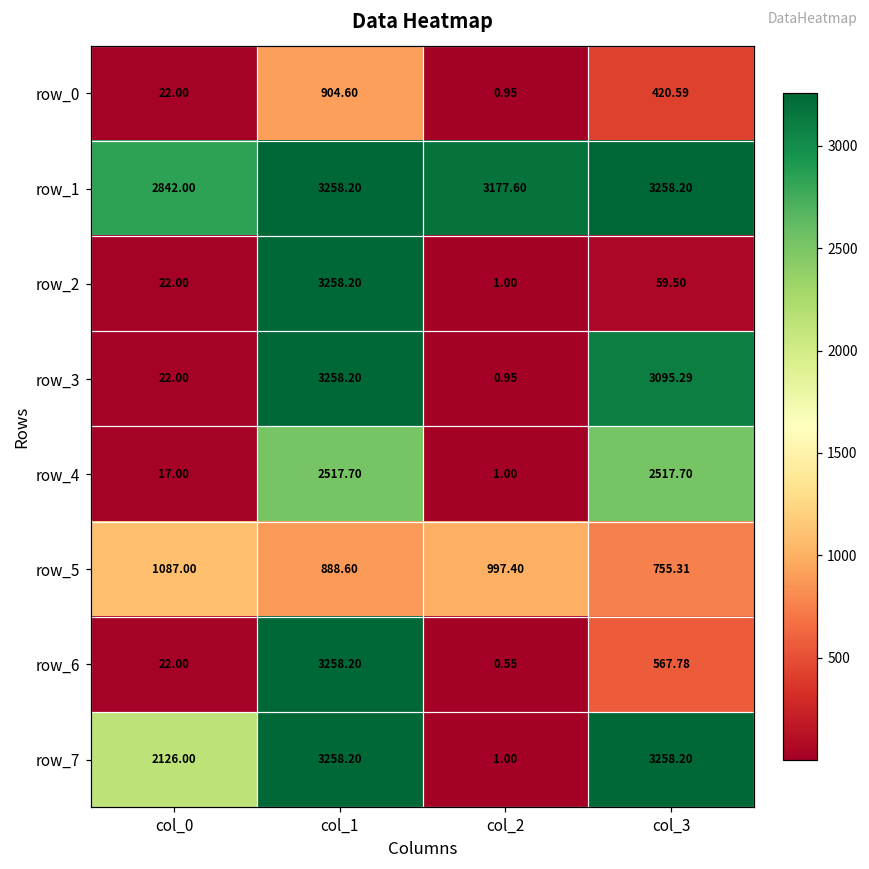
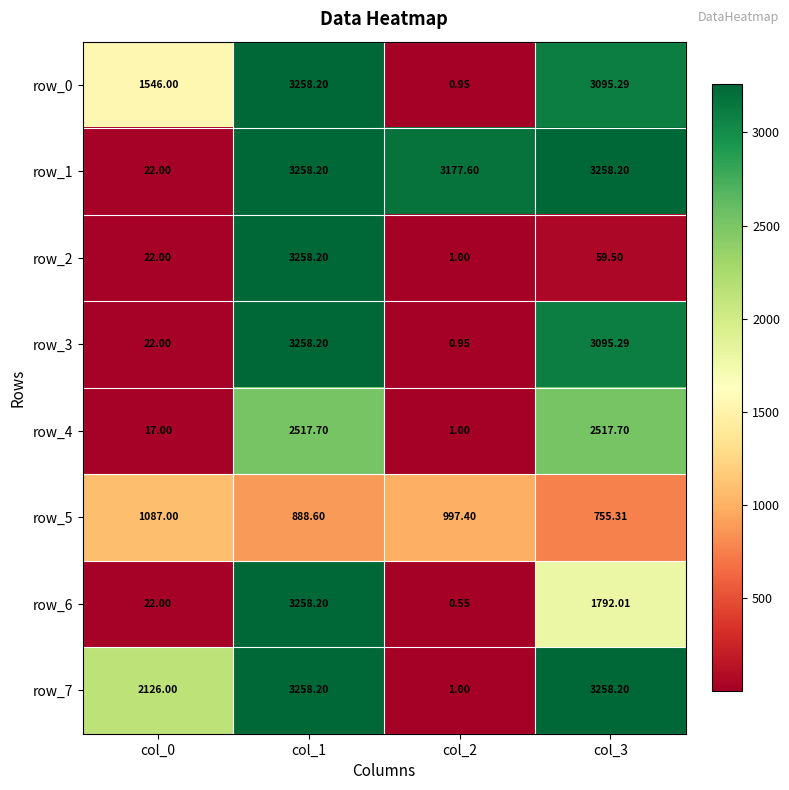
  {
    "row_0": {
-     "col_0": 22.00,
-     "col_1": 904.60,
+     "col_0": 1546.00,
+     "col_1": 3258.20,
      "col_2": 0.95,
-     "col_3": 420.59
+     "col_3": 3095.29
    },
    "row_1": {
-     "col_0": 2842.00,
+     "col_0": 22.00,
      "col_1": 3258.20,
      "col_2": 3177.60,
      "col_3": 3258.20
    },
    "row_2": {
      "col_0": 22.00,
      "col_1": 3258.20,
      "col_2": 1.00,
      "col_3": 59.50
    },
    "row_3": {
      "col_0": 22.00,
      "col_1": 3258.20,
      "col_2": 0.95,
      "col_3": 3095.29
    },
    "row_4": {
      "col_0": 17.00,
      "col_1": 2517.70,
      "col_2": 1.00,
      "col_3": 2517.70
    },
    "row_5": {
      "col_0": 1087.00,
      "col_1": 888.60,
      "col_2": 997.40,
      "col_3": 755.31
    },
    "row_6": {
      "col_0": 22.00,
      "col_1": 3258.20,
      "col_2": 0.55,
-     "col_3": 567.78
+     "col_3": 1792.01
    },
    "row_7": {
      "col_0": 2126.00,
      "col_1": 3258.20,
      "col_2": 1.00,
      "col_3": 3258.20
    }
  }
